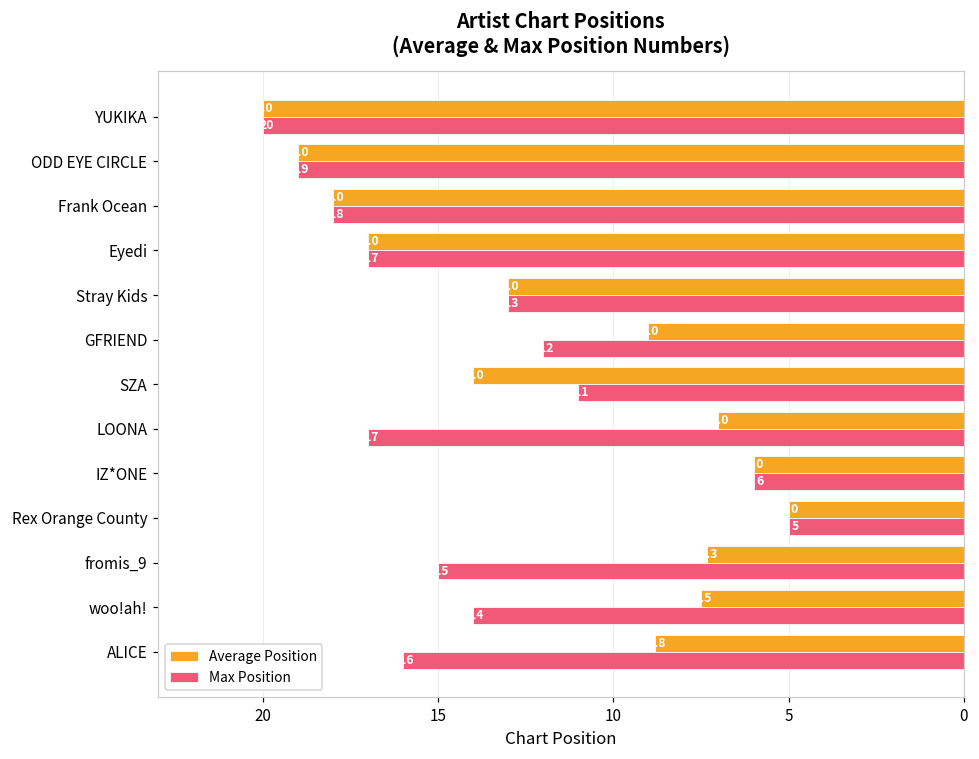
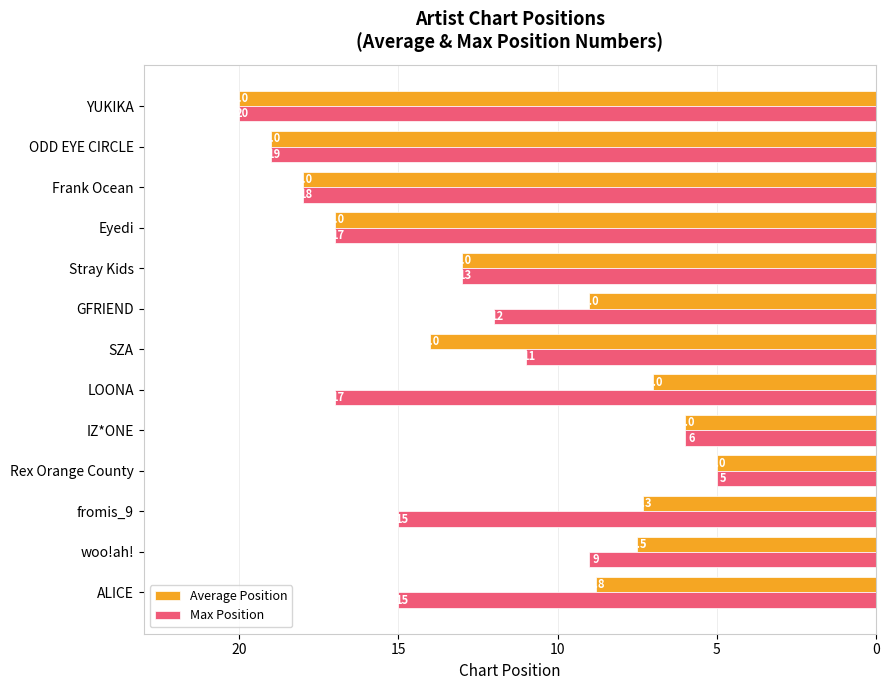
  {
    "Average Position": {
      "GFRIEND": 9.0
    },
    "Max Position": {
      "YUKIKA": 20,
      "ODD EYE CIRCLE": 19,
      "Frank Ocean": 18,
      "Eyedi": 17,
      "Stray Kids": 13,
      "GFRIEND": 12,
      "SZA": 11,
      "LOONA": 17,
      "IZ*ONE": 6,
      "Rex Orange County": 5,
      "fromis_9": 15,
-     "woo!ah!": 14,
-     "ALICE": 16
+     "woo!ah!": 9,
+     "ALICE": 15
    }
  }
